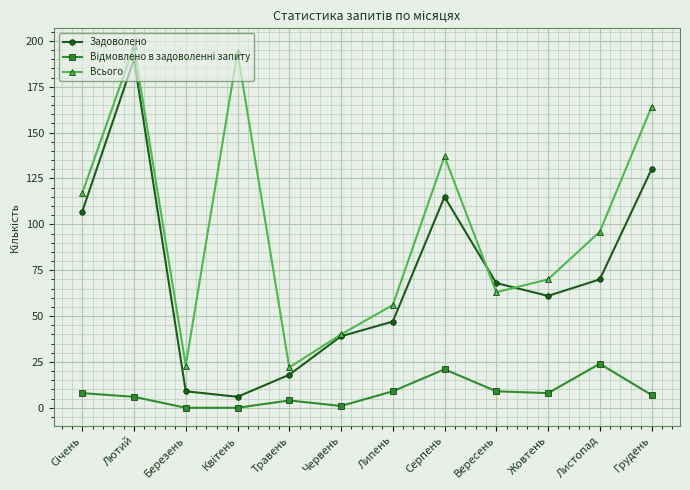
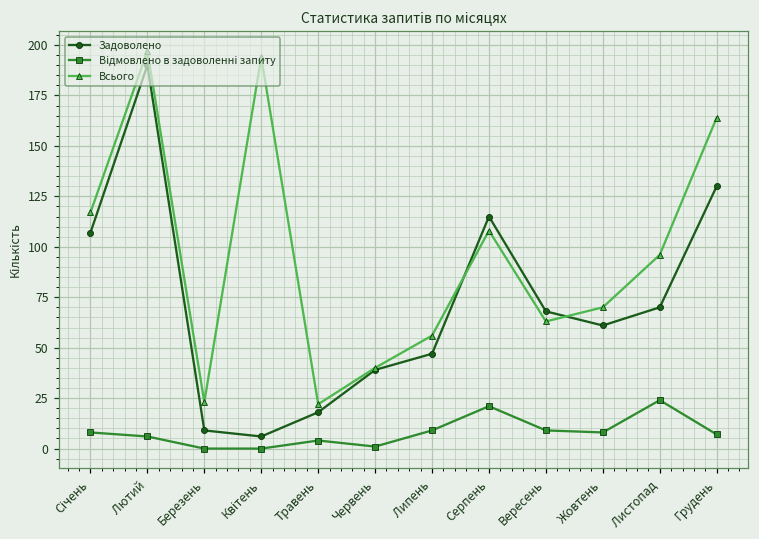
  {
    "Всього": {
      "Січень": 117,
      "Березень": 23,
      "Травень": 22,
      "Липень": 56,
-     "Серпень": 137,
+     "Серпень": 108,
      "Вересень": 63,
      "Жовтень": 70,
      "Листопад": 96,
      "Грудень": 164
    }
  }
